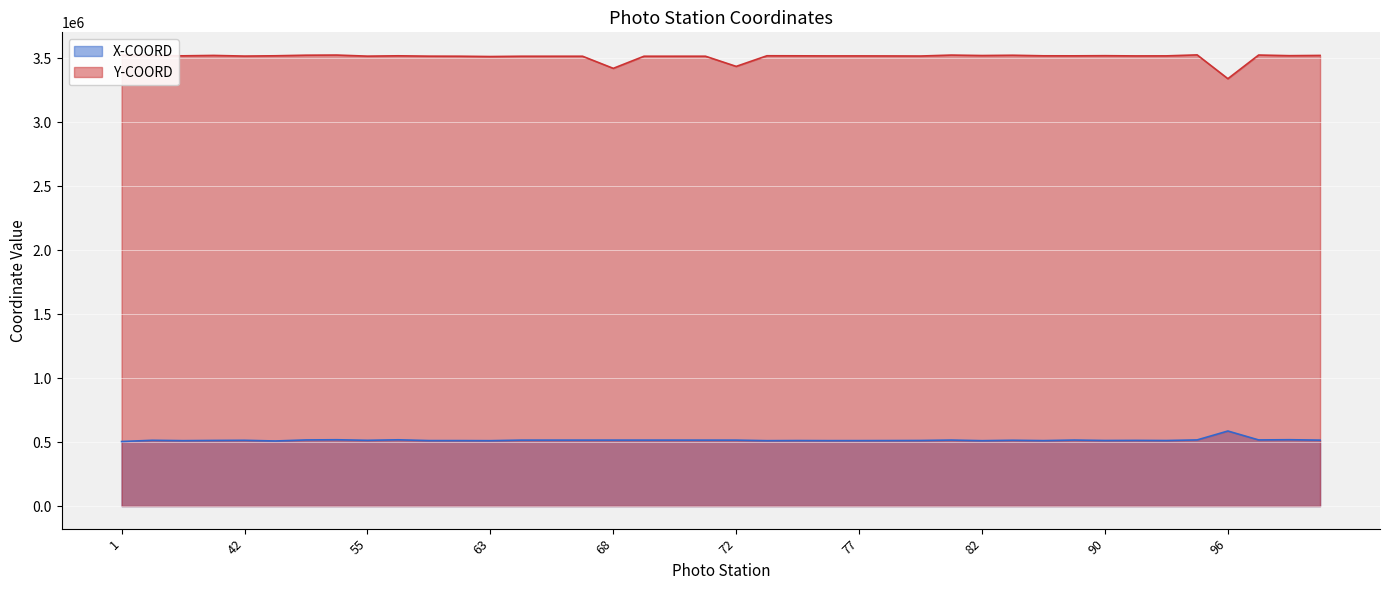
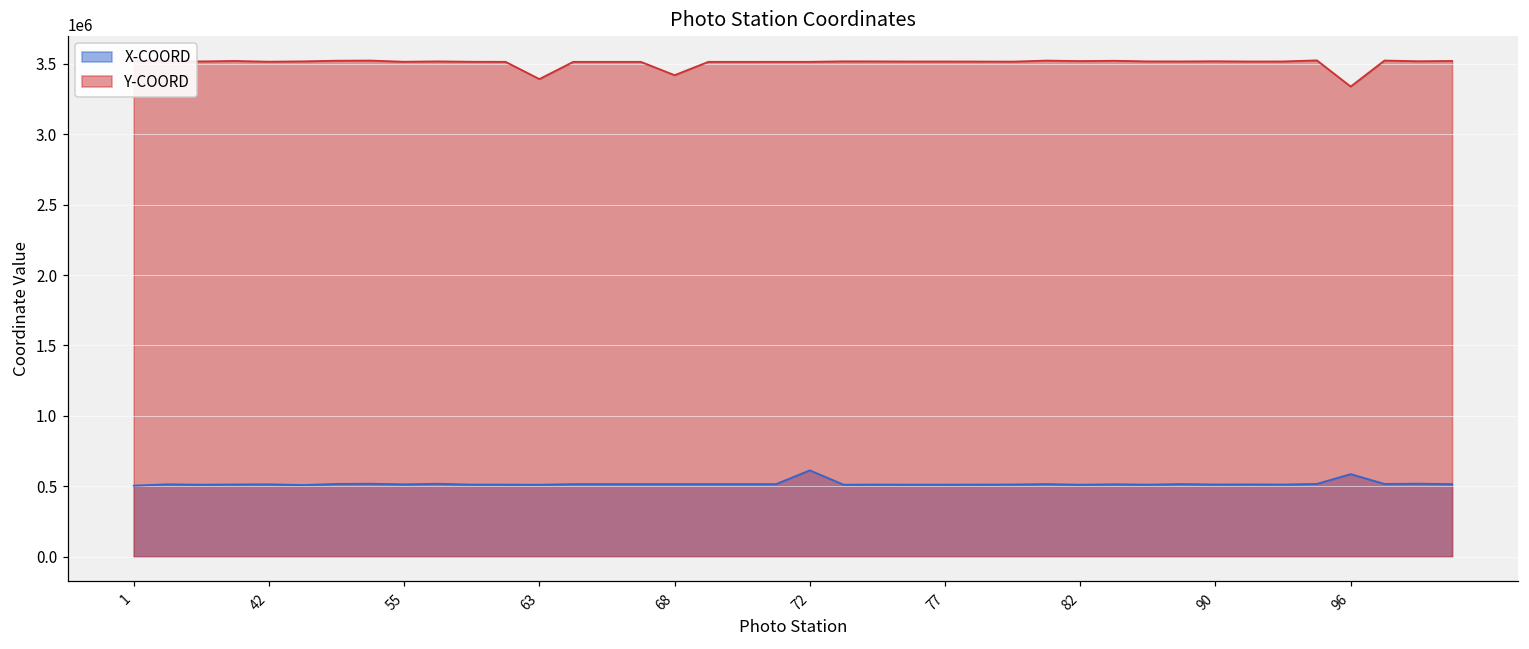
  {
    "X-COORD": {
      "1": 500000,
      "42": 510000,
      "55": 510000,
      "63": 510000,
      "68": 520000,
-     "72": 520000,
+     "72": 610000,
      "77": 510000,
      "82": 510000,
      "90": 510000,
      "96": 590000
    },
    "Y-COORD": {
      "42": 3520000,
      "55": 3510000,
-     "63": 3510000,
+     "63": 3390000,
      "68": 3420000,
-     "72": 3430000,
+     "72": 3510000,
      "77": 3520000,
      "82": 3520000,
      "90": 3520000,
      "96": 3340000
    }
  }
